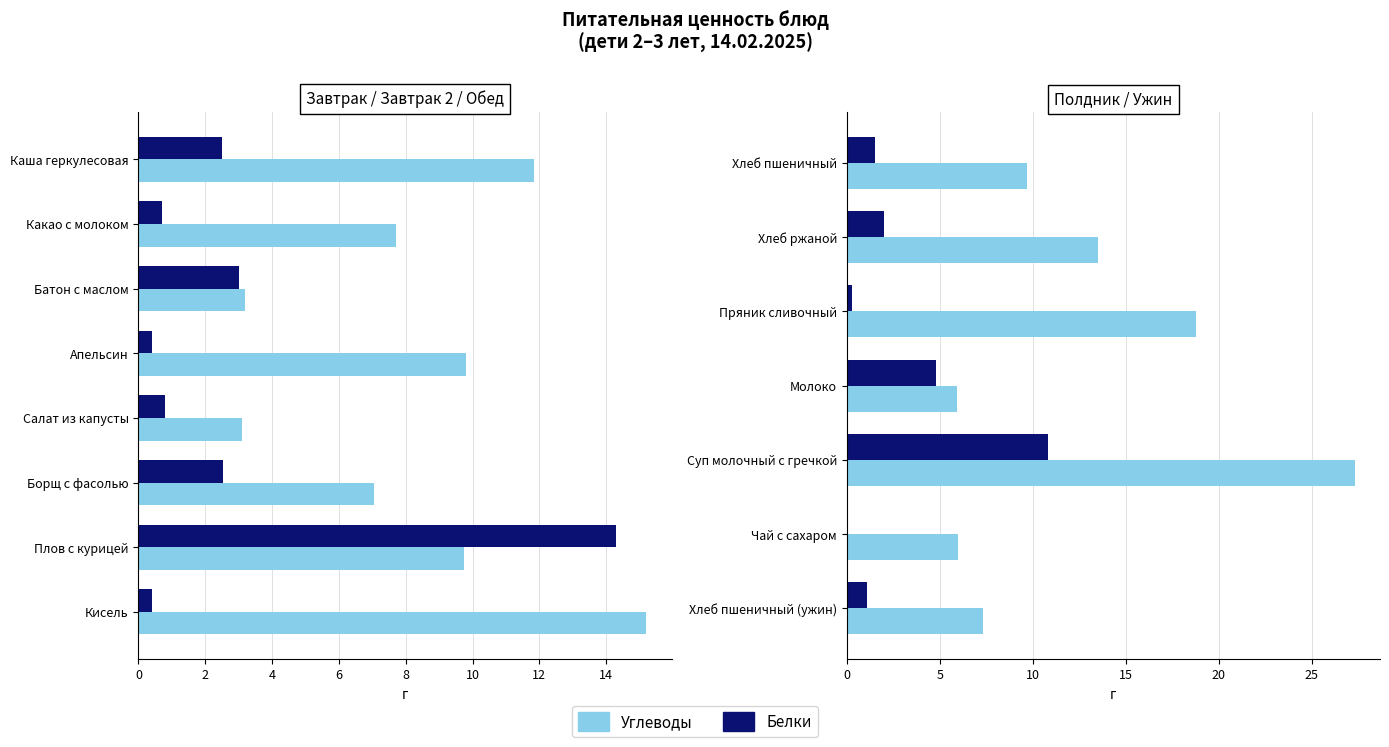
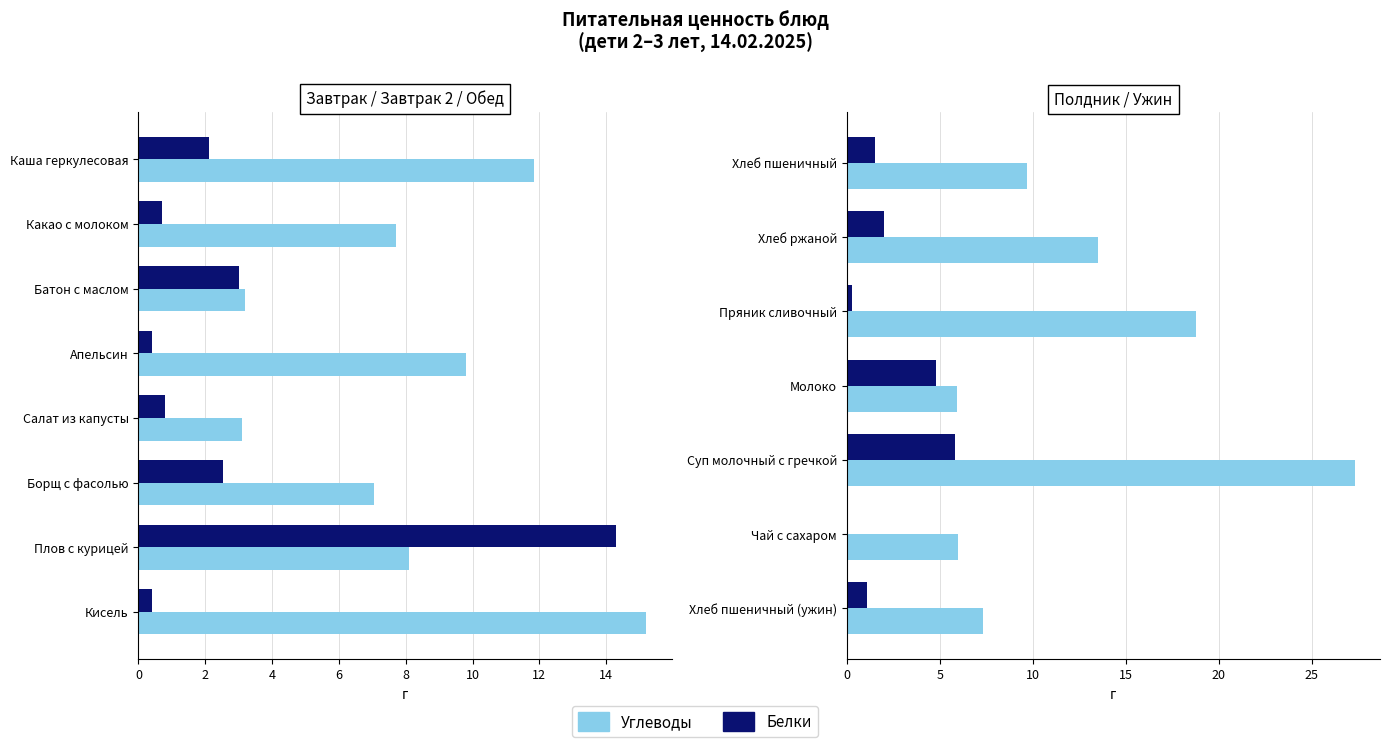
  {
    "Завтрак / Завтрак 2 / Обед": {
      "Углеводы": {
        "Каша геркулесовая": 11.8,
        "Какао с молоком": 7.7,
        "Батон с маслом": 3.2,
        "Апельсин": 9.8,
        "Салат из капусты": 3.1,
        "Борщ с фасолью": 7.0,
-       "Плов с курицей": 9.7,
+       "Плов с курицей": 8.1,
        "Кисель": 15.2
      },
      "Белки": {
-       "Каша геркулесовая": 2.5,
+       "Каша геркулесовая": 2.1,
        "Какао с молоком": 0.7,
        "Батон с маслом": 3.0,
        "Апельсин": 0.4,
        "Салат из капусты": 0.8,
        "Борщ с фасолью": 2.5,
        "Плов с курицей": 14.3,
        "Кисель": 0.4
      }
    },
    "Полдник / Ужин": {
      "Углеводы": {
        "Хлеб пшеничный": 9.7,
        "Хлеб ржаной": 13.5,
        "Пряник сливочный": 18.8,
        "Молоко": 5.9,
        "Суп молочный с гречкой": 27.3,
        "Чай с сахаром": 6.0,
        "Хлеб пшеничный (ужин)": 7.3
      },
      "Белки": {
        "Хлеб пшеничный": 1.5,
        "Хлеб ржаной": 2.0,
        "Пряник сливочный": 0.3,
        "Молоко": 4.8,
-       "Суп молочный с гречкой": 10.8,
+       "Суп молочный с гречкой": 5.8,
        "Чай с сахаром": 0.0,
        "Хлеб пшеничный (ужин)": 1.1
      }
    }
  }
